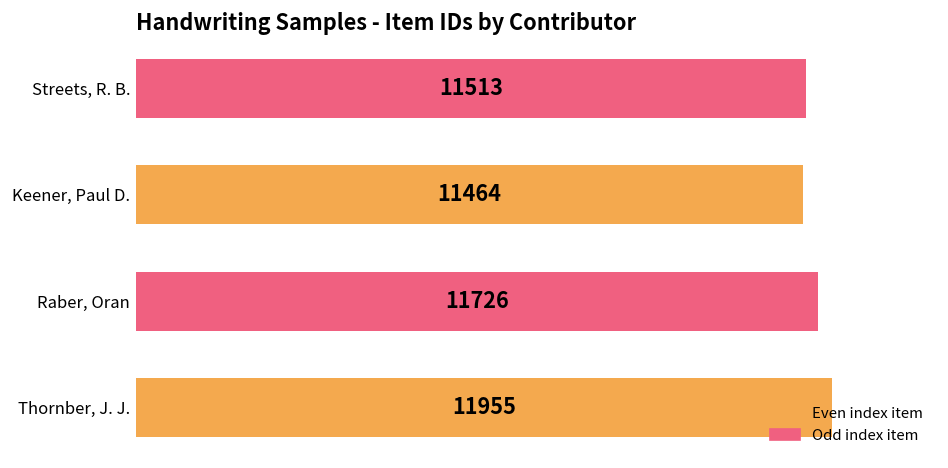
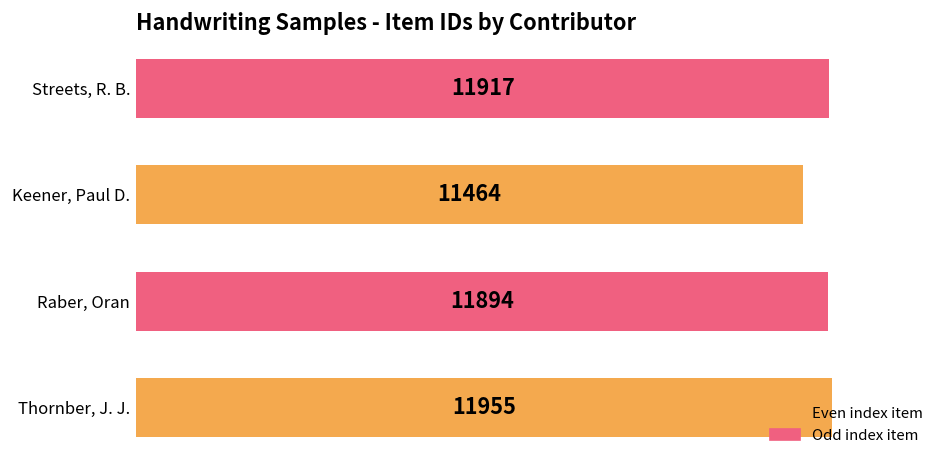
  {
-   "Streets, R. B.": 11513,
+   "Streets, R. B.": 11917,
    "Keener, Paul D.": 11464,
-   "Raber, Oran": 11726,
+   "Raber, Oran": 11894,
    "Thornber, J. J.": 11955
  }
